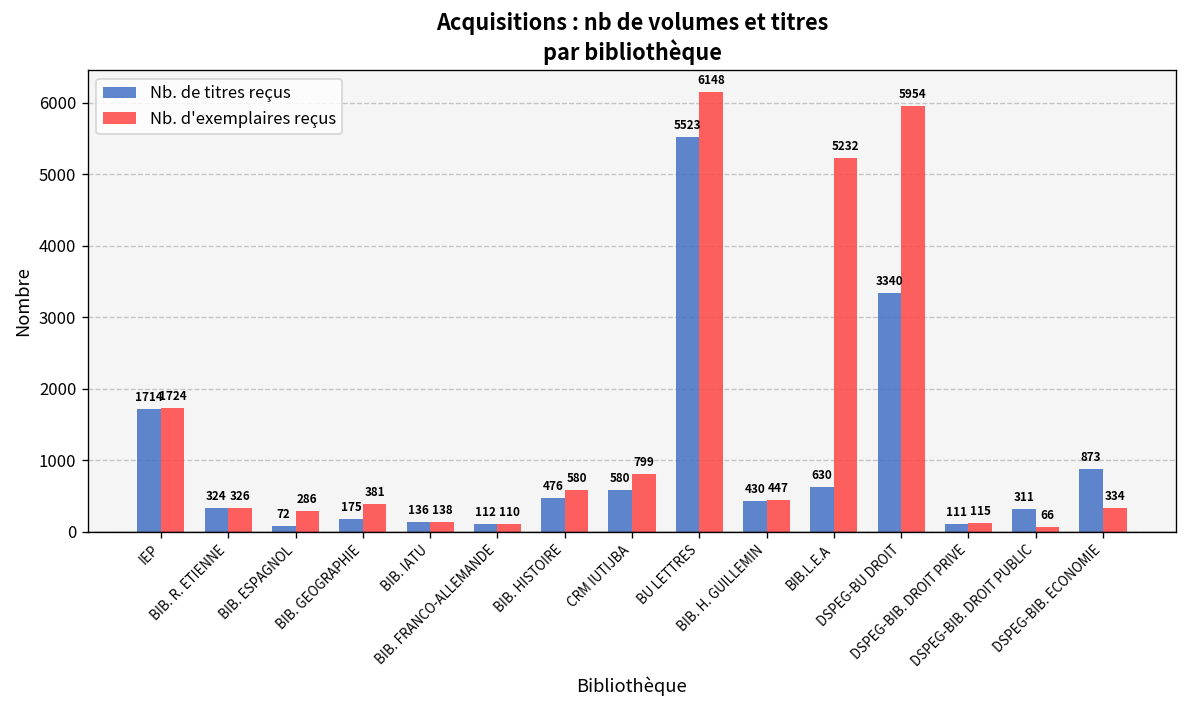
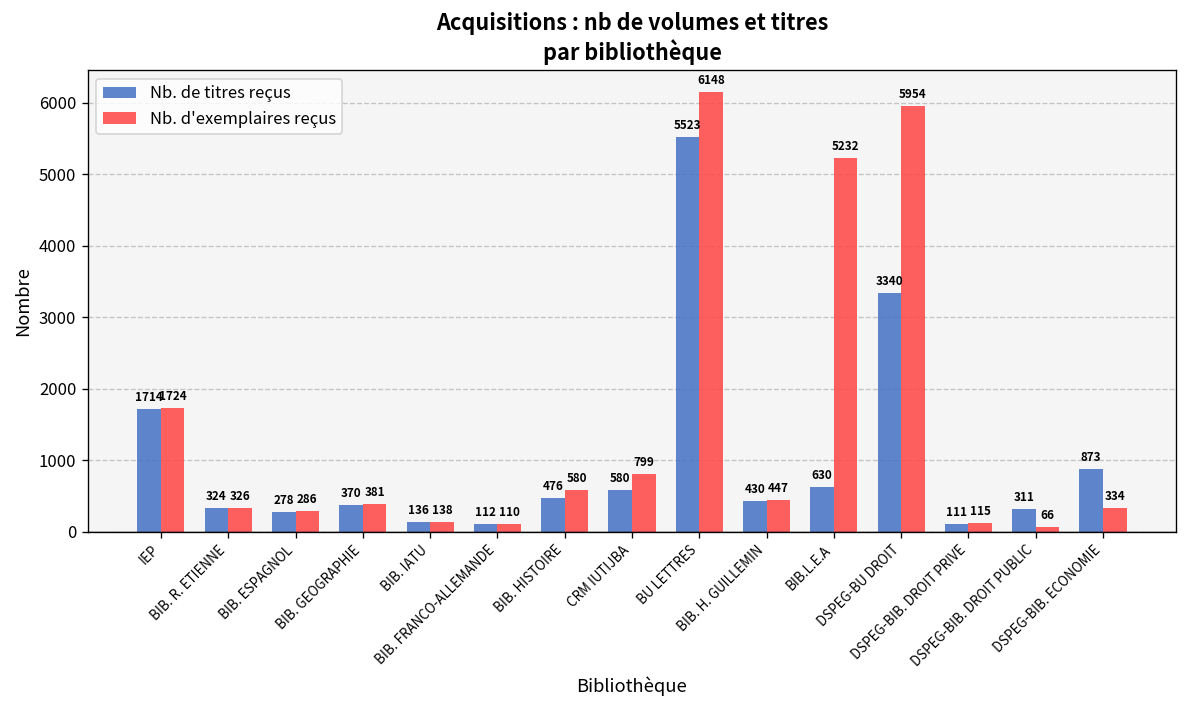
  {
    "Nb. de titres reçus": {
      "IEP": 1714,
      "BIB. R. ETIENNE": 324,
-     "BIB. ESPAGNOL": 72,
-     "BIB. GEOGRAPHIE": 175,
+     "BIB. ESPAGNOL": 278,
+     "BIB. GEOGRAPHIE": 370,
      "BIB. IATU": 136,
      "BIB. FRANCO-ALLEMANDE": 112,
      "BIB. HISTOIRE": 476,
      "CRM IUTIJBA": 580,
      "BU LETTRES": 5523,
      "BIB. H. GUILLEMIN": 430,
      "BIB.L.E.A": 630,
      "DSPEG-BU DROIT": 3340,
      "DSPEG-BIB. DROIT PRIVE": 111,
      "DSPEG-BIB. DROIT PUBLIC": 311,
      "DSPEG-BIB. ECONOMIE": 873
    },
    "Nb. d'exemplaires reçus": {
      "IEP": 1724,
      "BIB. R. ETIENNE": 326,
      "BIB. ESPAGNOL": 286,
      "BIB. GEOGRAPHIE": 381,
      "BIB. IATU": 138,
      "BIB. FRANCO-ALLEMANDE": 110,
      "BIB. HISTOIRE": 580,
      "CRM IUTIJBA": 799,
      "BU LETTRES": 6148,
      "BIB. H. GUILLEMIN": 447,
      "BIB.L.E.A": 5232,
      "DSPEG-BU DROIT": 5954,
      "DSPEG-BIB. DROIT PRIVE": 115,
      "DSPEG-BIB. DROIT PUBLIC": 66,
      "DSPEG-BIB. ECONOMIE": 334
    }
  }
